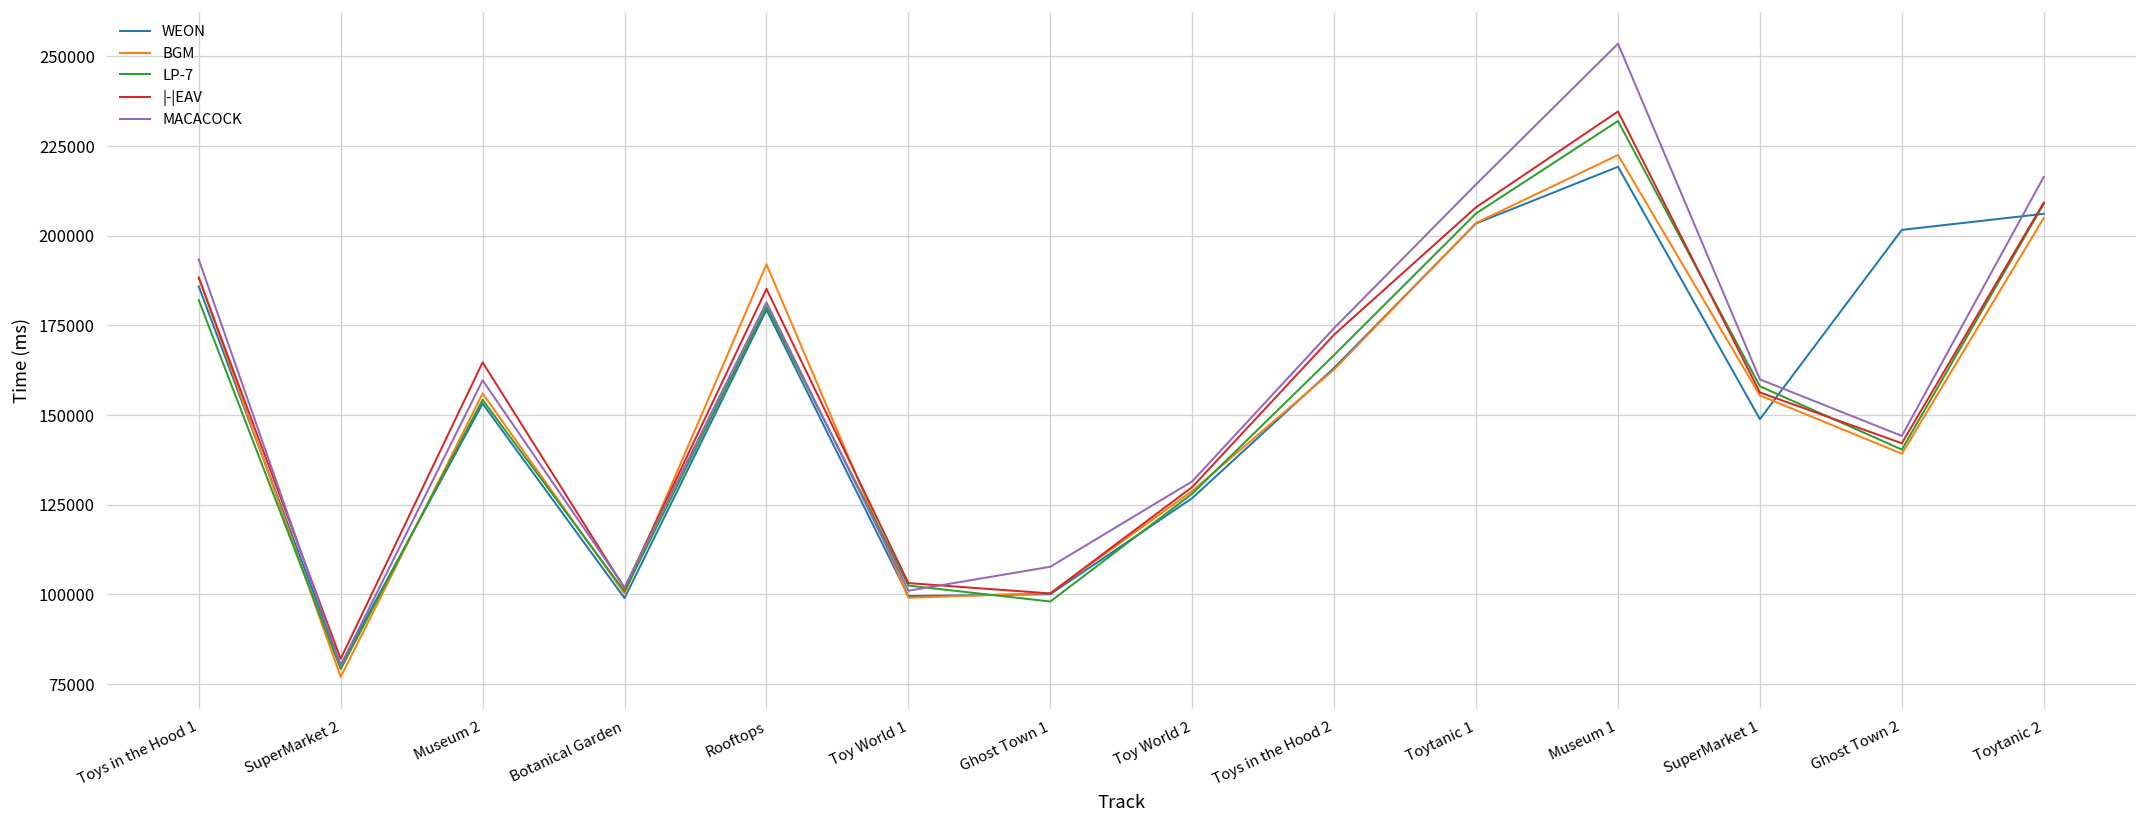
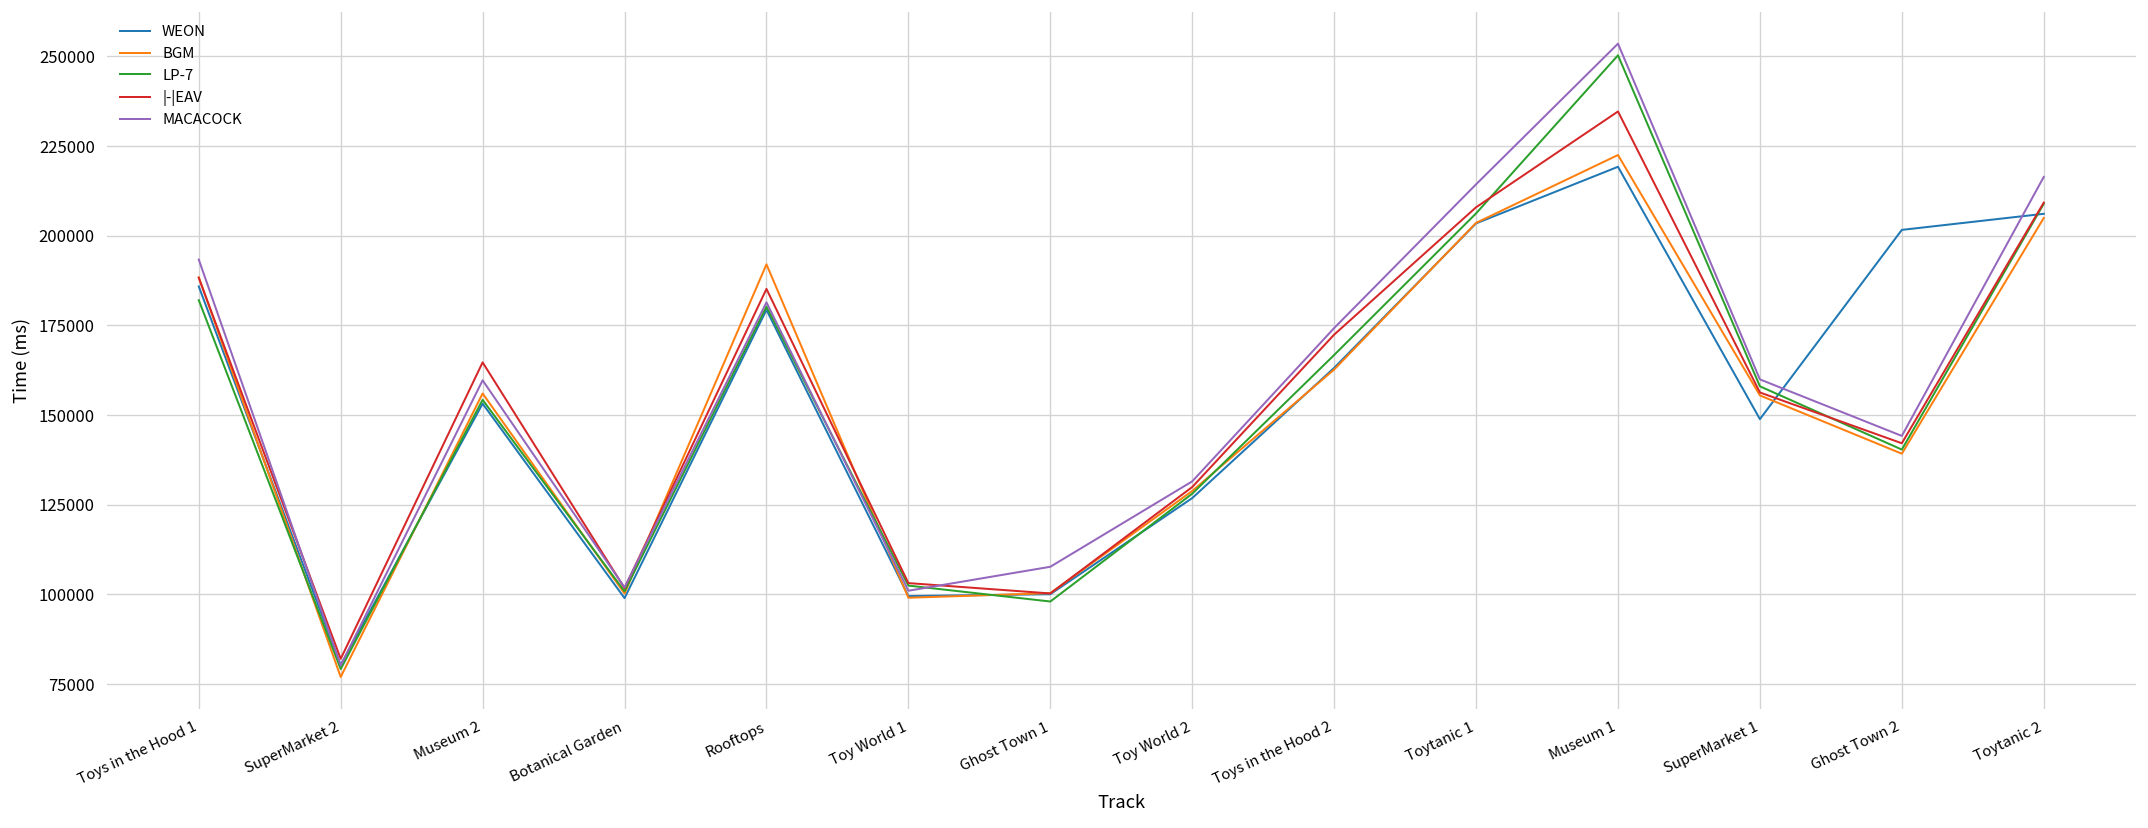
  {
    "WEON": {
      "Toys in the Hood 1": 186000,
      "Museum 2": 153000,
      "Botanical Garden": 99000,
      "Rooftops": 179000,
      "Toy World 2": 127000,
      "Museum 1": 219000,
      "SuperMarket 1": 149000,
      "Ghost Town 2": 202000,
      "Toytanic 2": 206000
    },
    "BGM": {
      "SuperMarket 2": 77000,
      "Museum 2": 156000,
      "Rooftops": 192000,
      "Museum 1": 223000,
      "Ghost Town 2": 139000,
      "Toytanic 2": 205000
    },
    "LP-7": {
      "Toys in the Hood 1": 182000,
      "SuperMarket 2": 79000,
      "Museum 2": 154000,
      "Rooftops": 180000,
      "Ghost Town 1": 98000,
      "Toys in the Hood 2": 167000,
      "Toytanic 1": 206000,
-     "Museum 1": 232000,
+     "Museum 1": 250000,
      "SuperMarket 1": 158000,
      "Ghost Town 2": 140000
    },
    "|-|EAV": {
      "SuperMarket 2": 82000,
      "Museum 2": 165000,
      "Rooftops": 185000,
      "Toy World 2": 130000,
      "Toys in the Hood 2": 172000,
      "Toytanic 1": 208000,
      "Museum 1": 235000,
      "Ghost Town 2": 142000
    },
    "MACACOCK": {
      "Toys in the Hood 1": 193000,
      "Museum 2": 160000,
      "Rooftops": 181000,
      "Toy World 1": 101000,
      "Ghost Town 1": 108000,
      "Toy World 2": 132000,
      "Toys in the Hood 2": 174000,
      "Toytanic 1": 214000,
      "Museum 1": 254000,
      "SuperMarket 1": 160000,
      "Ghost Town 2": 144000,
      "Toytanic 2": 216000
    }
  }
